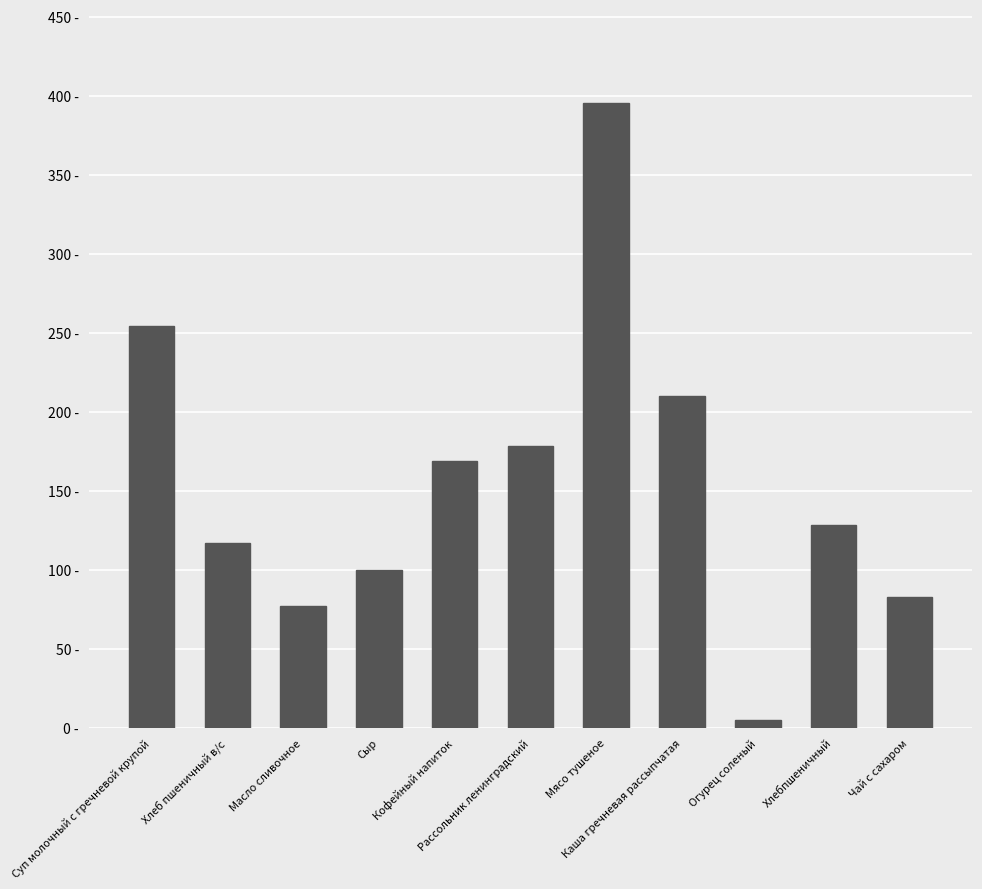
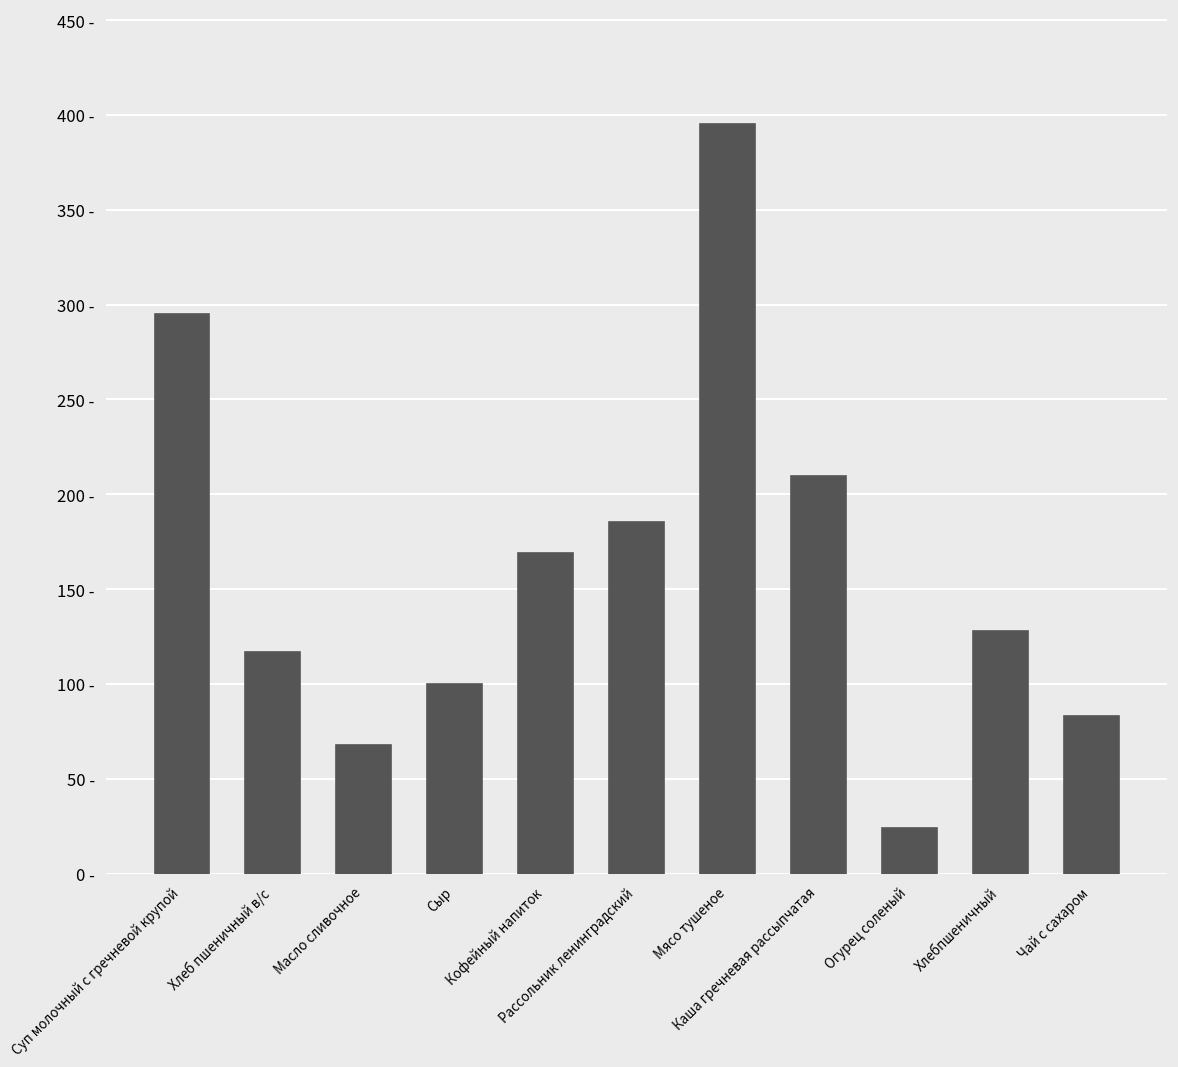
  {
-   "Суп молочный с гречневой крупой": "254 -",
+   "Суп молочный с гречневой крупой": "295 -",
    "Хлеб пшеничный в/с": "117 -",
-   "Масло сливочное": "77 -",
+   "Масло сливочное": "68 -",
    "Сыр": "100 -",
    "Кофейный напиток": "169 -",
-   "Рассольник ленинградский": "179 -",
+   "Рассольник ленинградский": "185 -",
    "Мясо тушеное": "396 -",
    "Каша гречневая рассыпчатая": "210 -",
-   "Огурец соленый": "5 -",
+   "Огурец соленый": "24 -",
    "Хлебпшеничный": "128 -",
    "Чай с сахаром": "83 -"
  }
